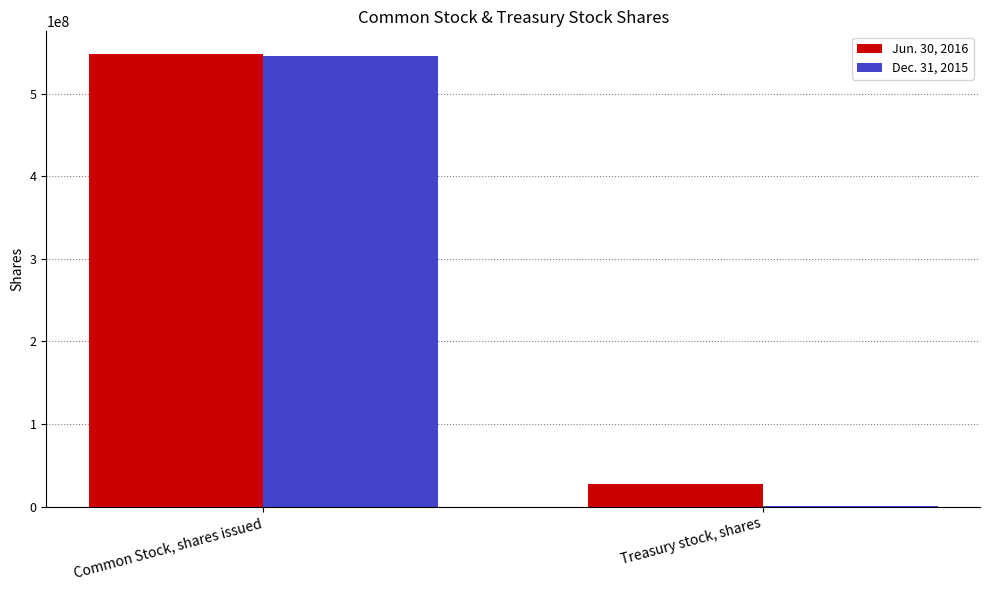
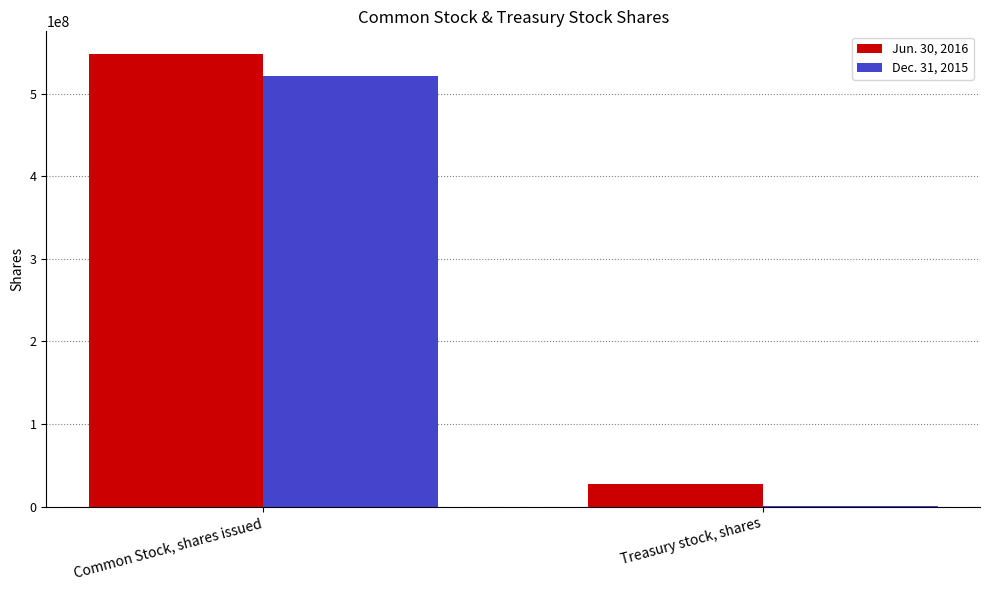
  {
    "Jun. 30, 2016": {
      "Common Stock, shares issued": 550000000,
      "Treasury stock, shares": 30000000
    },
    "Dec. 31, 2015": {
-     "Common Stock, shares issued": 550000000
+     "Common Stock, shares issued": 520000000
    }
  }
